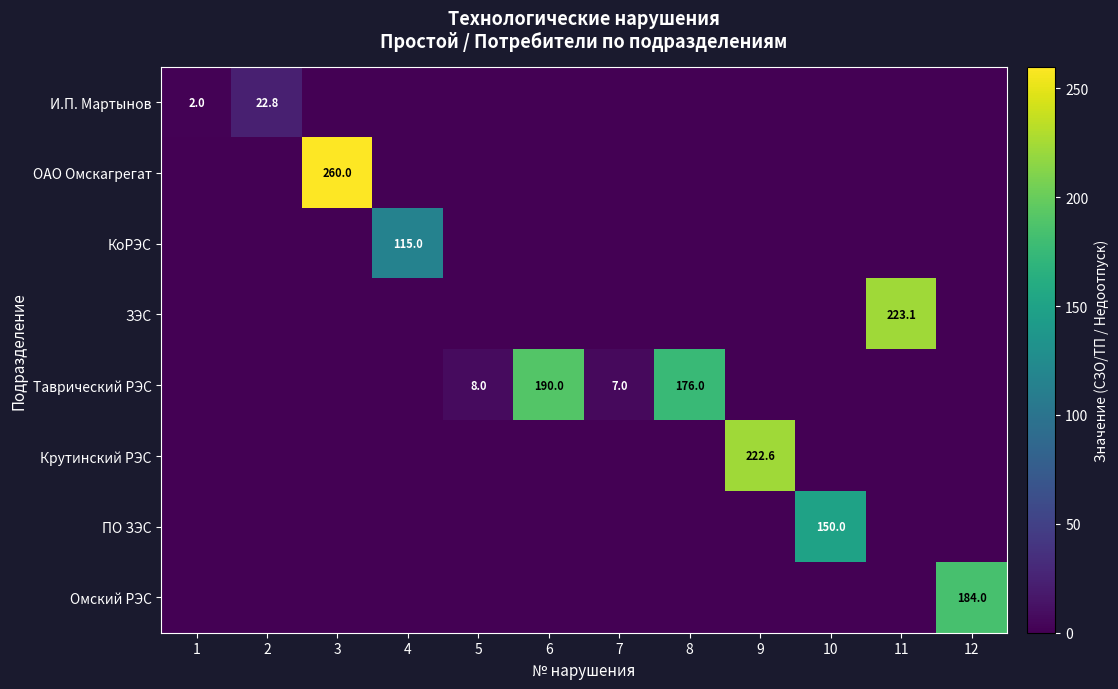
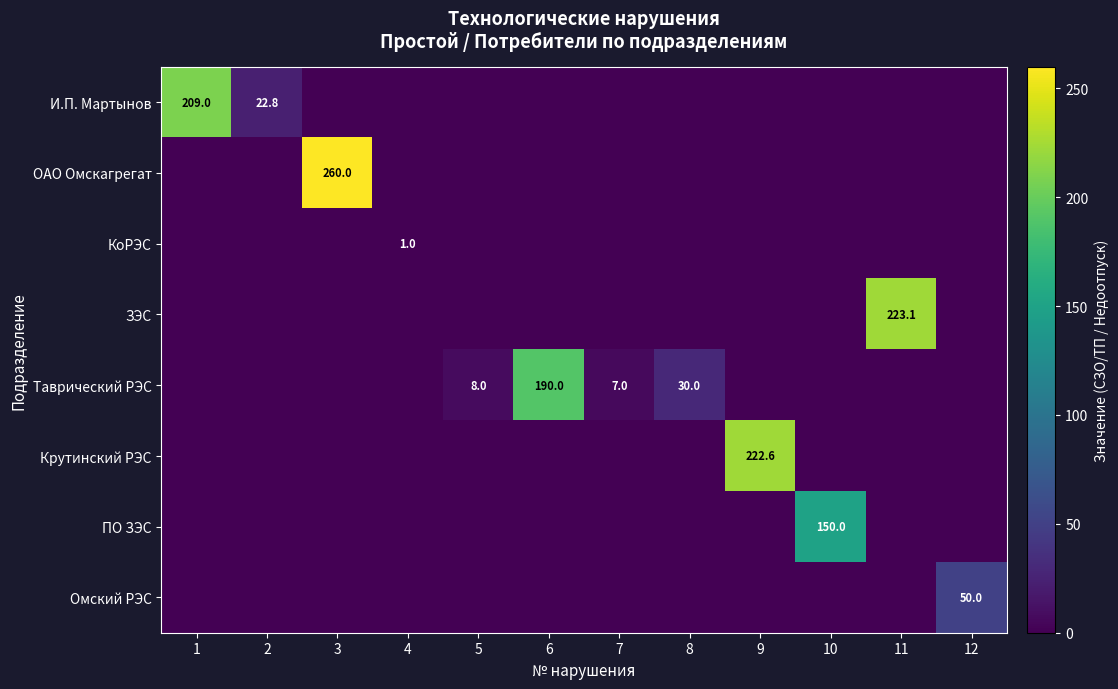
  {
    "И.П. Мартынов": {
-     "1": 2.0,
+     "1": 209.0,
      "2": 22.8
    },
    "ОАО Омскагрегат": {
      "3": 260.0
    },
    "КоРЭС": {
-     "4": 115.0
+     "4": 1.0
    },
    "ЗЭС": {
      "11": 223.1
    },
    "Таврический РЭС": {
      "5": 8.0,
      "6": 190.0,
      "7": 7.0,
-     "8": 176.0
+     "8": 30.0
    },
    "Крутинский РЭС": {
      "9": 222.6
    },
    "ПО ЗЭС": {
      "10": 150.0
    },
    "Омский РЭС": {
-     "12": 184.0
+     "12": 50.0
    }
  }
